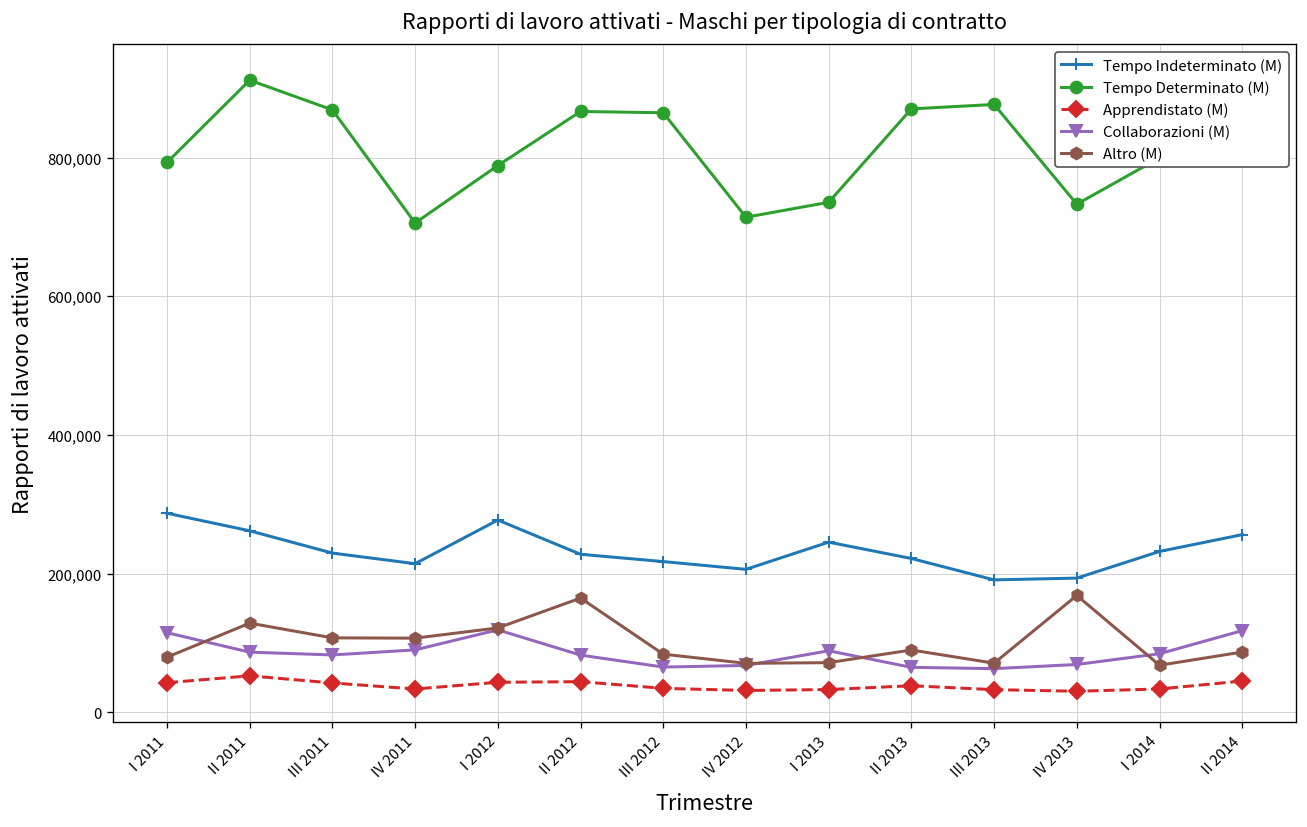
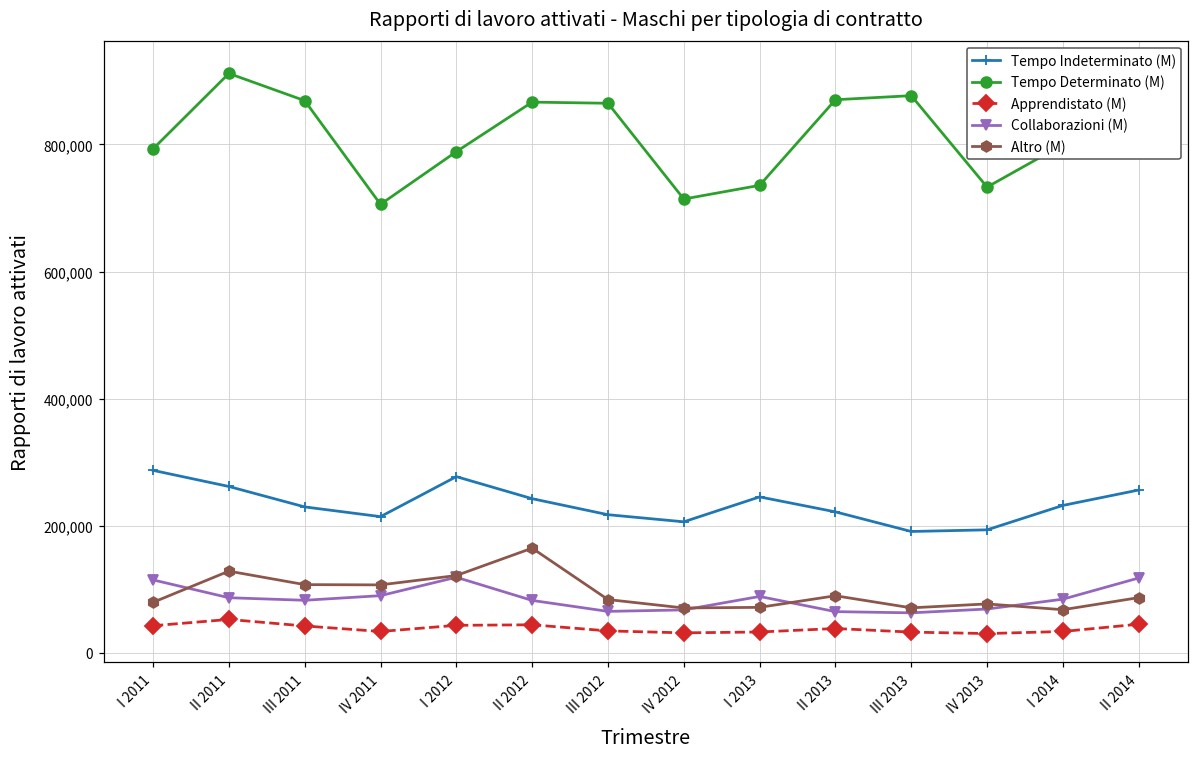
  {
    "Tempo Indeterminato (M)": {
      "I 2011": "290,000",
      "II 2011": "260,000",
      "III 2011": "230,000",
      "IV 2011": "210,000",
      "I 2012": "280,000",
-     "II 2012": "230,000",
+     "II 2012": "240,000",
      "III 2012": "220,000",
      "IV 2012": "210,000",
      "I 2013": "250,000",
      "II 2013": "220,000",
      "III 2013": "190,000",
      "IV 2013": "190,000",
      "I 2014": "230,000",
      "II 2014": "260,000"
    },
    "Tempo Determinato (M)": {
      "I 2011": "790,000",
      "II 2011": "910,000",
      "III 2011": "870,000",
      "IV 2011": "710,000",
      "I 2012": "790,000",
      "II 2012": "870,000",
      "III 2012": "860,000",
      "IV 2012": "710,000",
      "I 2013": "740,000",
      "II 2013": "870,000",
      "III 2013": "880,000",
      "IV 2013": "730,000"
    },
    "Apprendistato (M)": {
      "I 2011": "40,000",
      "II 2011": "50,000",
      "III 2011": "40,000",
      "IV 2011": "30,000",
      "I 2012": "40,000",
      "II 2012": "40,000",
      "III 2012": "30,000",
      "IV 2012": "30,000",
      "I 2013": "30,000",
      "II 2013": "40,000",
      "III 2013": "30,000",
      "IV 2013": "30,000",
      "I 2014": "30,000",
      "II 2014": "50,000"
    },
    "Collaborazioni (M)": {
      "I 2011": "110,000",
      "II 2011": "90,000",
      "III 2011": "80,000",
      "IV 2011": "90,000",
      "II 2012": "80,000",
      "III 2012": "70,000",
      "I 2013": "90,000",
      "II 2013": "60,000",
      "III 2013": "60,000",
      "IV 2013": "70,000",
      "I 2014": "80,000",
      "II 2014": "120,000"
    },
    "Altro (M)": {
      "I 2011": "80,000",
      "II 2011": "130,000",
      "III 2011": "110,000",
      "IV 2011": "110,000",
      "II 2012": "160,000",
      "III 2012": "80,000",
      "I 2013": "70,000",
      "II 2013": "90,000",
      "III 2013": "70,000",
-     "IV 2013": "170,000",
+     "IV 2013": "80,000",
      "I 2014": "70,000",
      "II 2014": "90,000"
    }
  }
